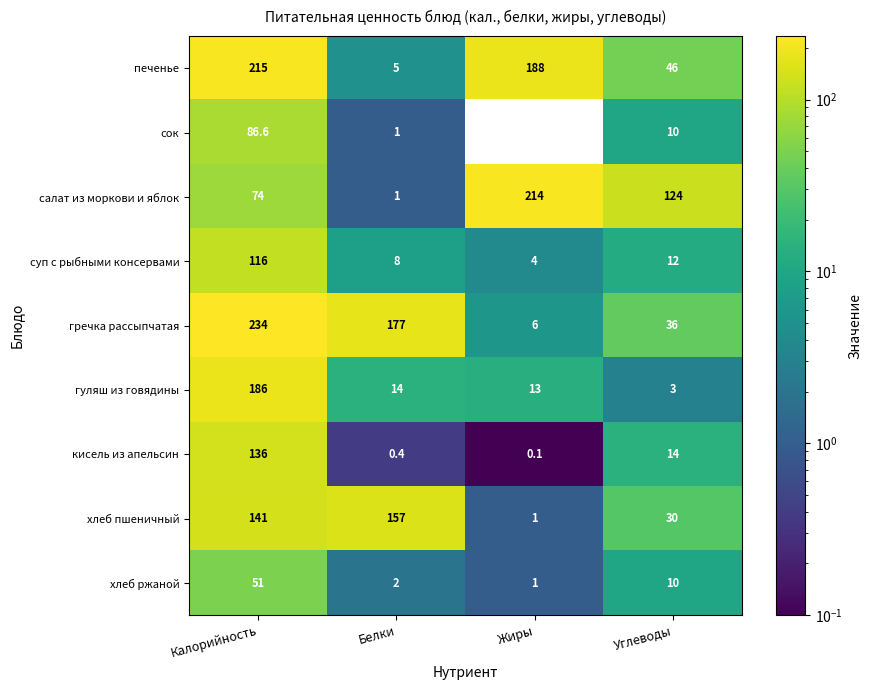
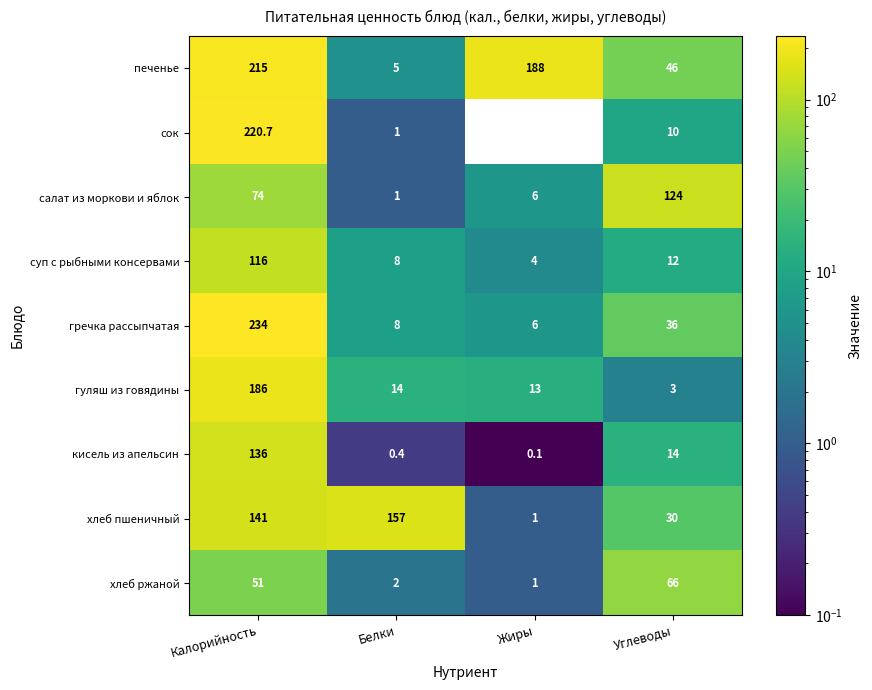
  {
    "печенье": {
      "Калорийность": 215,
      "Белки": 5,
      "Жиры": 188,
      "Углеводы": 46
    },
    "сок": {
-     "Калорийность": 86.6,
+     "Калорийность": 220.7,
      "Белки": 1,
      "Углеводы": 10
    },
    "салат из моркови и яблок": {
      "Калорийность": 74,
      "Белки": 1,
-     "Жиры": 214,
+     "Жиры": 6,
      "Углеводы": 124
    },
    "суп с рыбными консервами": {
      "Калорийность": 116,
      "Белки": 8,
      "Жиры": 4,
      "Углеводы": 12
    },
    "гречка рассыпчатая": {
      "Калорийность": 234,
-     "Белки": 177,
+     "Белки": 8,
      "Жиры": 6,
      "Углеводы": 36
    },
    "гуляш из говядины": {
      "Калорийность": 186,
      "Белки": 14,
      "Жиры": 13,
      "Углеводы": 3
    },
    "кисель из апельсин": {
      "Калорийность": 136,
      "Белки": 0.4,
      "Жиры": 0.1,
      "Углеводы": 14
    },
    "хлеб пшеничный": {
      "Калорийность": 141,
      "Белки": 157,
      "Жиры": 1,
      "Углеводы": 30
    },
    "хлеб ржаной": {
      "Калорийность": 51,
      "Белки": 2,
      "Жиры": 1,
-     "Углеводы": 10
+     "Углеводы": 66
    }
  }
